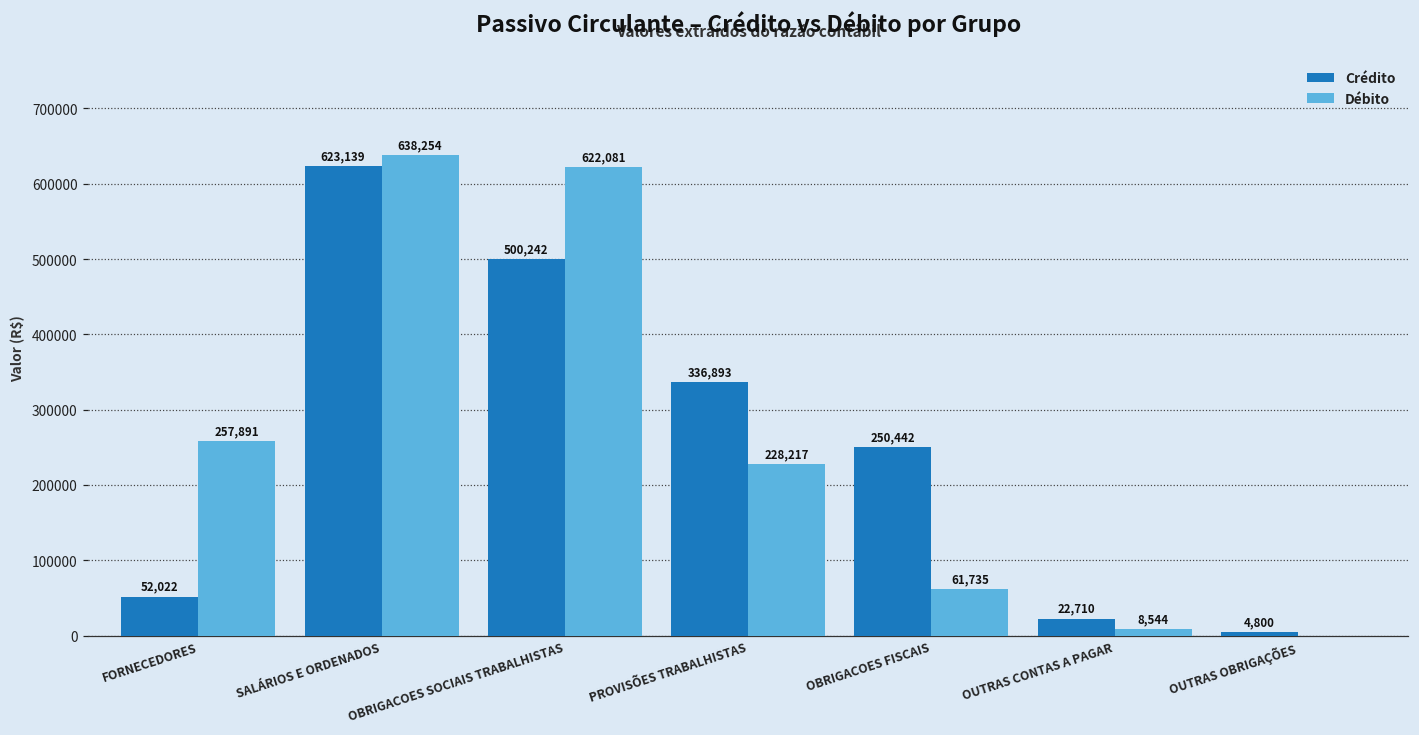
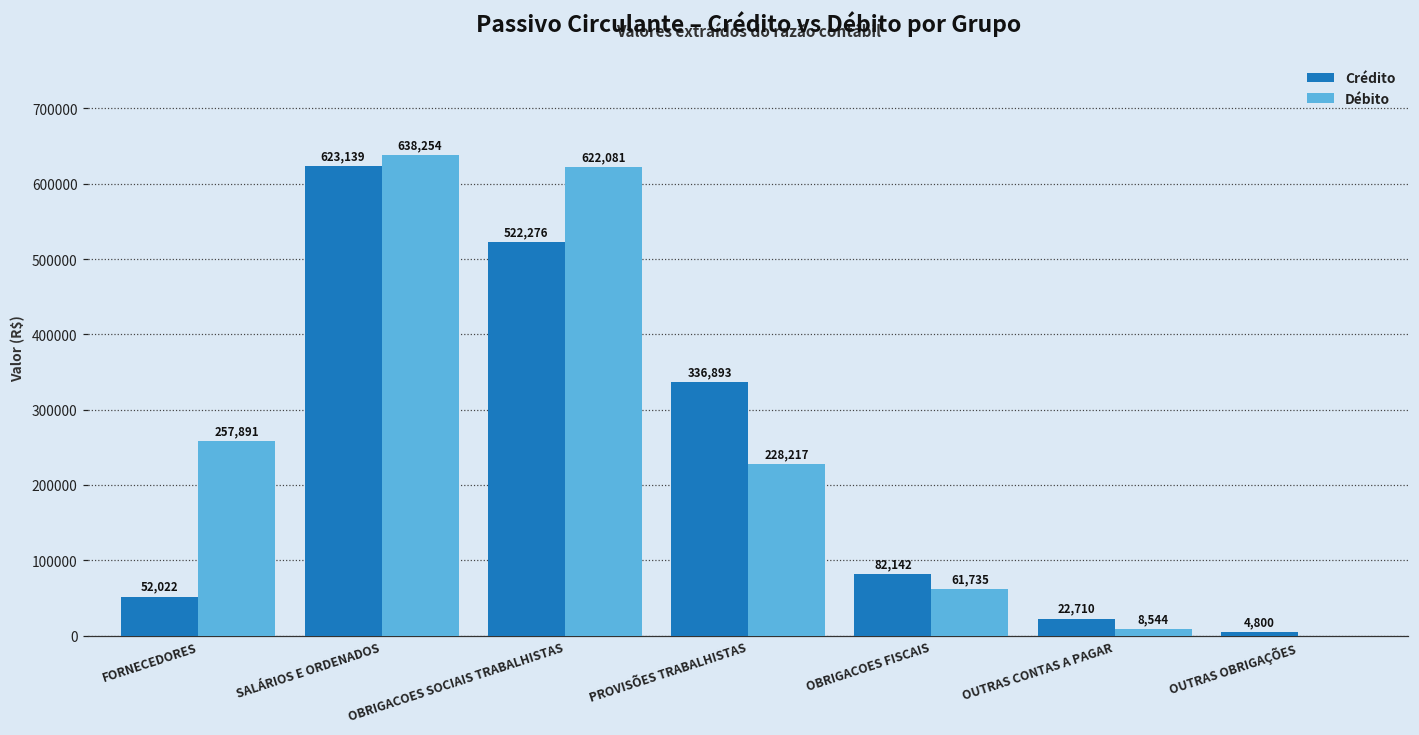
  {
    "Crédito": {
      "FORNECEDORES": "52,022",
      "SALÁRIOS E ORDENADOS": "623,139",
-     "OBRIGACOES SOCIAIS TRABALHISTAS": "500,242",
+     "OBRIGACOES SOCIAIS TRABALHISTAS": "522,276",
      "PROVISÕES TRABALHISTAS": "336,893",
-     "OBRIGACOES FISCAIS": "250,442",
+     "OBRIGACOES FISCAIS": "82,142",
      "OUTRAS CONTAS A PAGAR": "22,710",
      "OUTRAS OBRIGAÇÕES": "4,800"
    },
    "Débito": {
      "FORNECEDORES": "257,891",
      "SALÁRIOS E ORDENADOS": "638,254",
      "OBRIGACOES SOCIAIS TRABALHISTAS": "622,081",
      "PROVISÕES TRABALHISTAS": "228,217",
      "OBRIGACOES FISCAIS": "61,735",
      "OUTRAS CONTAS A PAGAR": "8,544"
    }
  }
